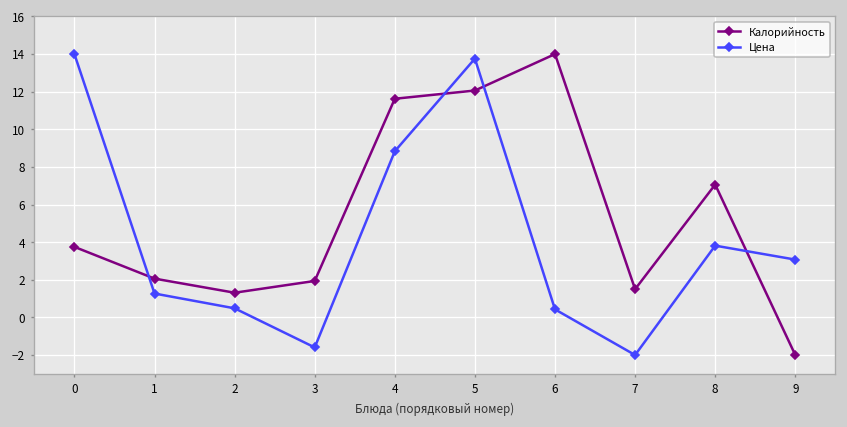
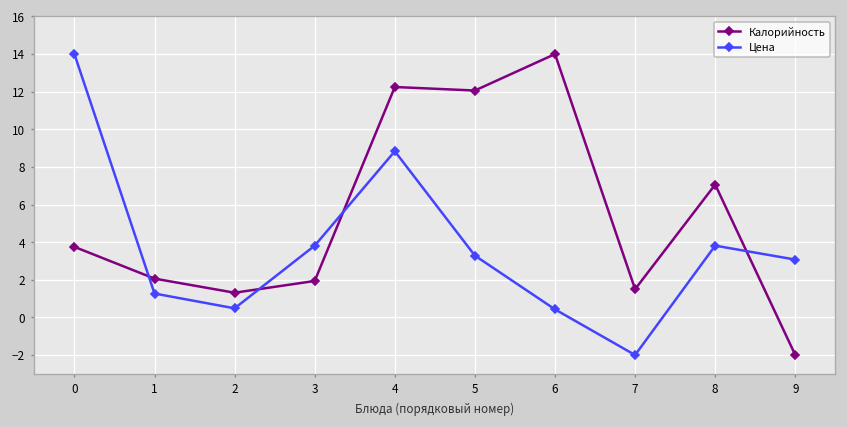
  {
    "Калорийность": {
      "0": 3.8,
      "1": 2.1,
      "2": 1.3,
      "3": 1.9,
-     "4": 11.6,
+     "4": 12.3,
      "5": 12.1,
      "6": 14.0,
      "7": 1.5,
      "8": 7.1,
      "9": -2.0
    },
    "Цена": {
      "0": 14.0,
      "1": 1.3,
      "2": 0.5,
-     "3": -1.6,
+     "3": 3.8,
      "4": 8.8,
-     "5": 13.8,
+     "5": 3.3,
      "6": 0.4,
      "7": -2.0,
      "8": 3.8,
      "9": 3.1
    }
  }
